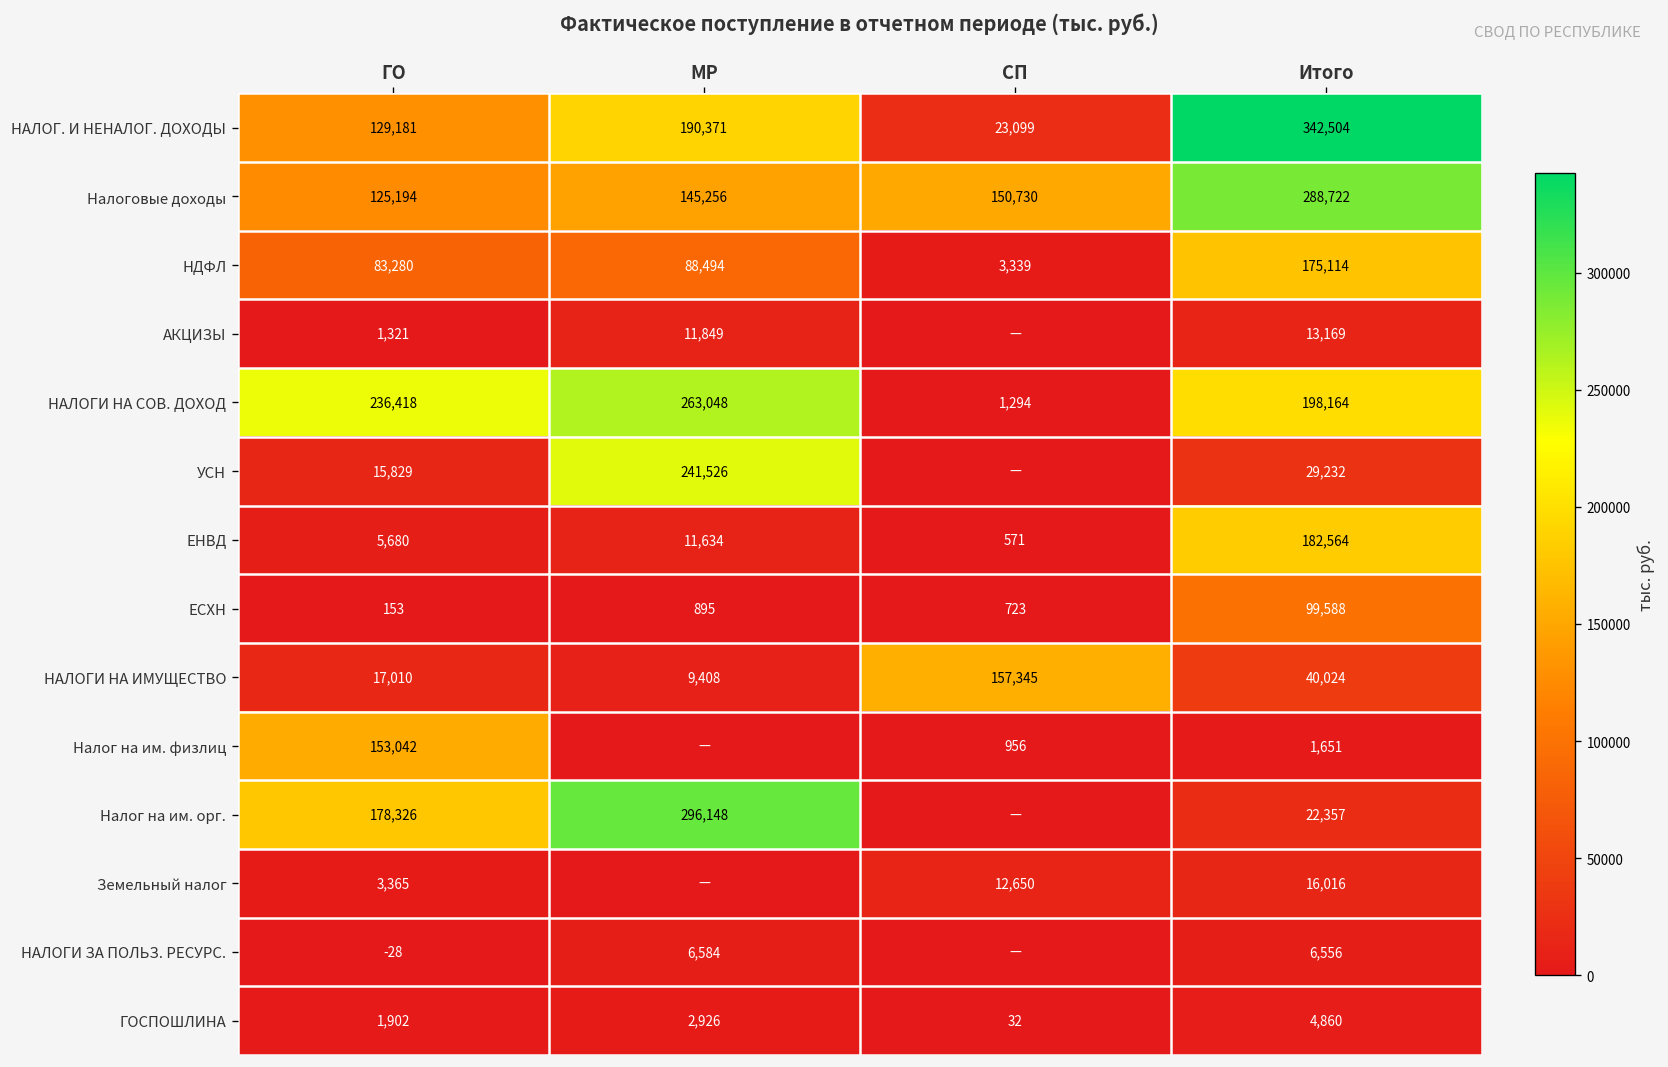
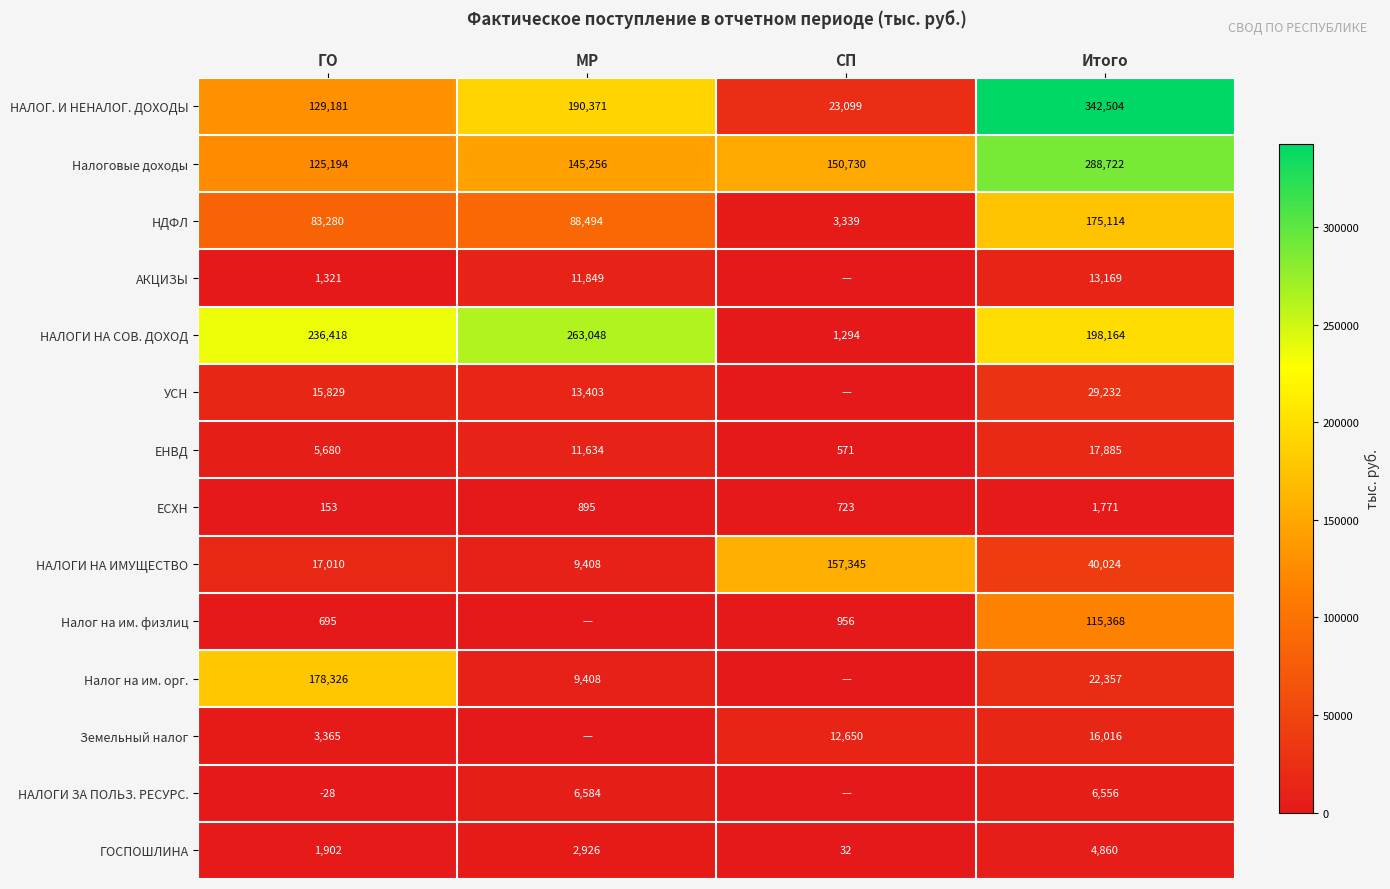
  {
    "НАЛОГ. И НЕНАЛОГ. ДОХОДЫ": {
      "ГО": "129,181",
      "МР": "190,371",
      "СП": "23,099",
      "Итого": "342,504"
    },
    "Налоговые доходы": {
      "ГО": "125,194",
      "МР": "145,256",
      "СП": "150,730",
      "Итого": "288,722"
    },
    "НДФЛ": {
      "ГО": "83,280",
      "МР": "88,494",
      "СП": "3,339",
      "Итого": "175,114"
    },
    "АКЦИЗЫ": {
      "ГО": "1,321",
      "МР": "11,849",
      "Итого": "13,169"
    },
    "НАЛОГИ НА СОВ. ДОХОД": {
      "ГО": "236,418",
      "МР": "263,048",
      "СП": "1,294",
      "Итого": "198,164"
    },
    "УСН": {
      "ГО": "15,829",
-     "МР": "241,526",
+     "МР": "13,403",
      "Итого": "29,232"
    },
    "ЕНВД": {
      "ГО": "5,680",
      "МР": "11,634",
      "СП": "571",
-     "Итого": "182,564"
+     "Итого": "17,885"
    },
    "ЕСХН": {
      "ГО": "153",
      "МР": "895",
      "СП": "723",
-     "Итого": "99,588"
+     "Итого": "1,771"
    },
    "НАЛОГИ НА ИМУЩЕСТВО": {
      "ГО": "17,010",
      "МР": "9,408",
      "СП": "157,345",
      "Итого": "40,024"
    },
    "Налог на им. физлиц": {
-     "ГО": "153,042",
+     "ГО": "695",
      "СП": "956",
-     "Итого": "1,651"
+     "Итого": "115,368"
    },
    "Налог на им. орг.": {
      "ГО": "178,326",
-     "МР": "296,148",
+     "МР": "9,408",
      "Итого": "22,357"
    },
    "Земельный налог": {
      "ГО": "3,365",
      "СП": "12,650",
      "Итого": "16,016"
    },
    "НАЛОГИ ЗА ПОЛЬЗ. РЕСУРС.": {
      "ГО": "-28",
      "МР": "6,584",
      "Итого": "6,556"
    },
    "ГОСПОШЛИНА": {
      "ГО": "1,902",
      "МР": "2,926",
      "СП": "32",
      "Итого": "4,860"
    }
  }
